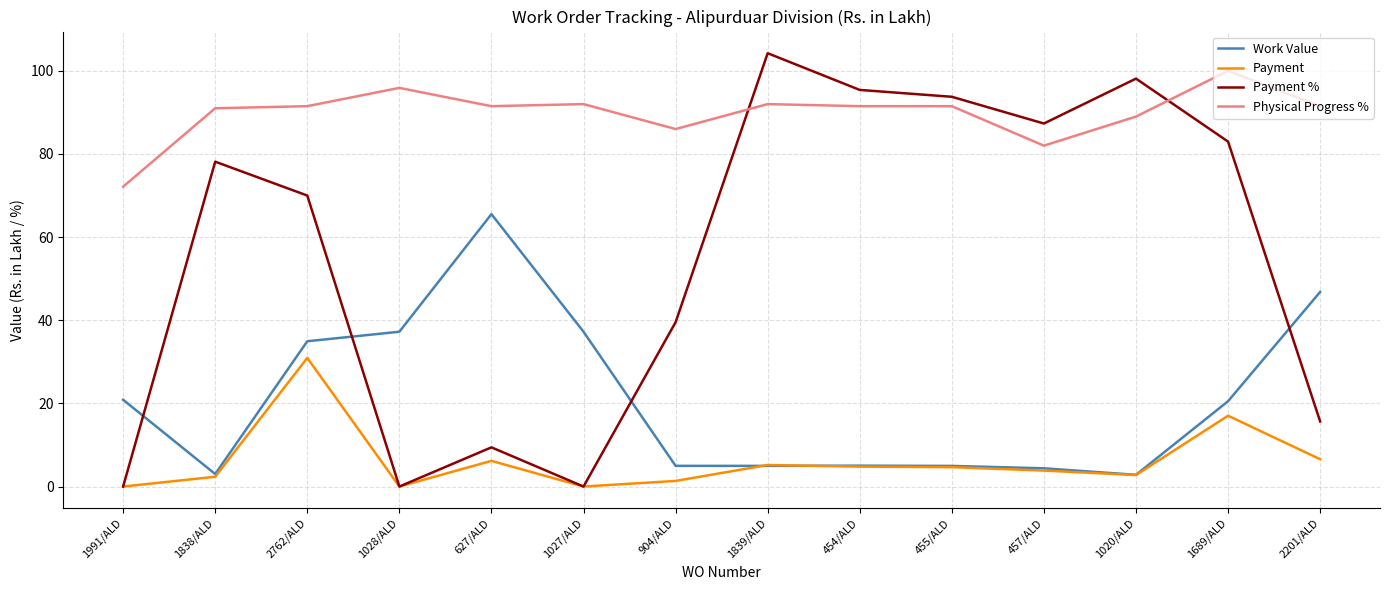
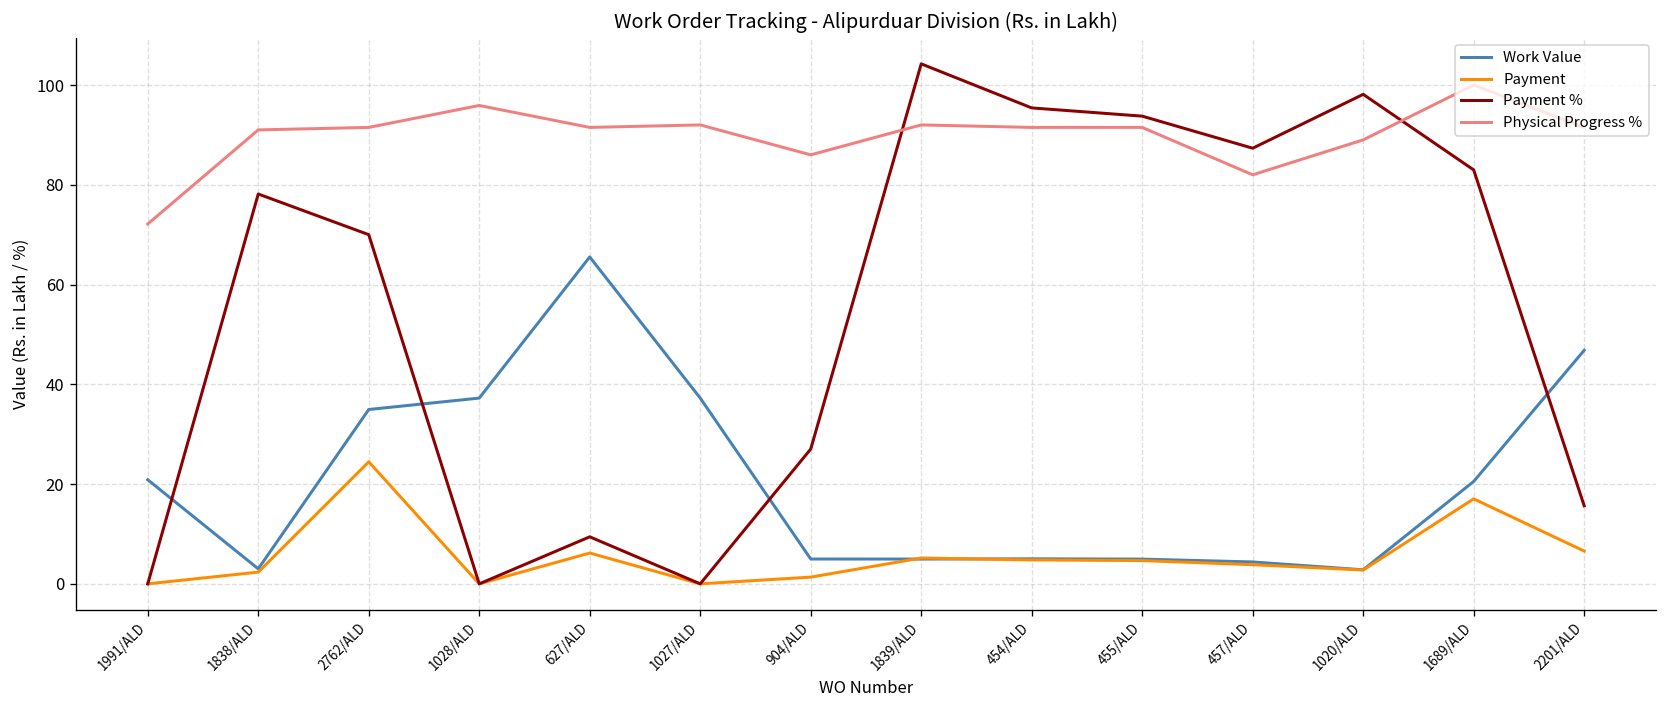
  {
    "Work Value": {
      "1991/ALD": 21,
      "1838/ALD": 3,
      "2762/ALD": 35,
      "1028/ALD": 37,
      "627/ALD": 66,
      "1027/ALD": 37,
      "904/ALD": 5,
      "1689/ALD": 21,
      "2201/ALD": 47
    },
    "Payment": {
      "1838/ALD": 2,
-     "2762/ALD": 31,
+     "2762/ALD": 24,
      "627/ALD": 6,
      "904/ALD": 1,
      "1689/ALD": 17,
      "2201/ALD": 7
    },
    "Payment %": {
      "1838/ALD": 78,
      "2762/ALD": 70,
      "627/ALD": 9,
-     "904/ALD": 40,
+     "904/ALD": 27,
      "1839/ALD": 104,
      "454/ALD": 95,
      "455/ALD": 94,
      "457/ALD": 87,
      "1020/ALD": 98,
      "1689/ALD": 83,
      "2201/ALD": 16
    },
    "Physical Progress %": {
      "1991/ALD": 72,
      "1838/ALD": 91,
      "2762/ALD": 92,
      "1028/ALD": 96,
      "627/ALD": 92,
      "1027/ALD": 92,
      "904/ALD": 86,
      "1839/ALD": 92,
      "454/ALD": 92,
      "455/ALD": 92,
      "457/ALD": 82,
      "1020/ALD": 89
    }
  }
